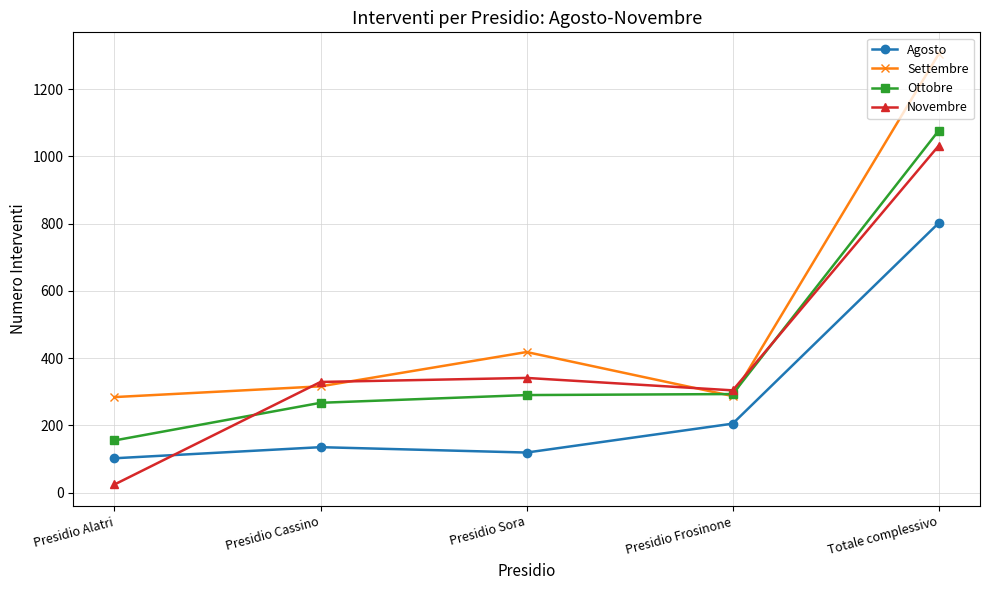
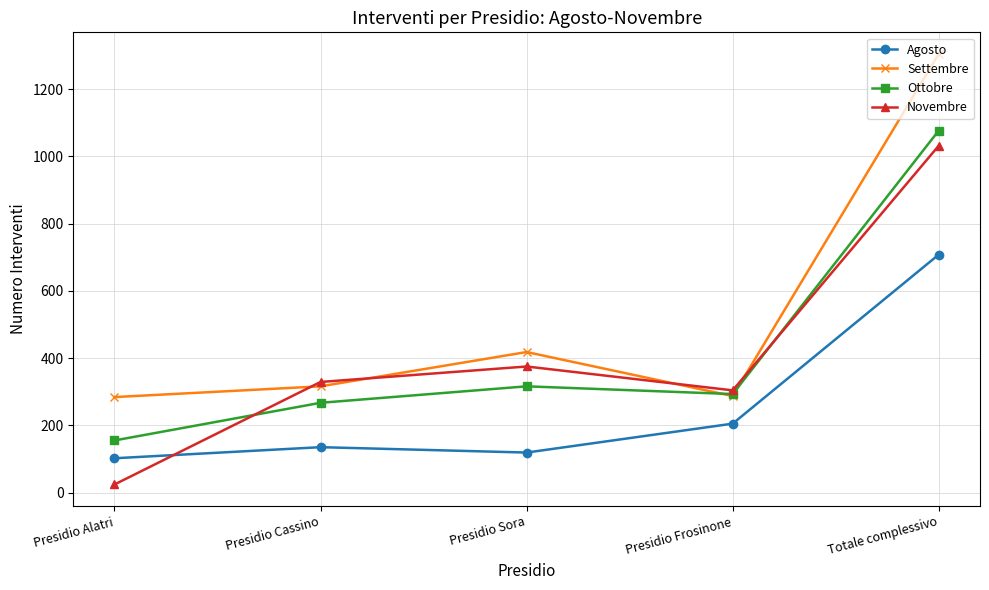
  {
    "Agosto": {
      "Presidio Alatri": 100,
      "Presidio Cassino": 140,
      "Presidio Sora": 120,
      "Presidio Frosinone": 210,
-     "Totale complessivo": 800
+     "Totale complessivo": 710
    },
    "Settembre": {
      "Presidio Alatri": 280,
      "Presidio Cassino": 320,
      "Presidio Sora": 420
    },
    "Ottobre": {
      "Presidio Alatri": 160,
      "Presidio Cassino": 270,
-     "Presidio Sora": 290,
+     "Presidio Sora": 320,
      "Totale complessivo": 1080
    },
    "Novembre": {
      "Presidio Alatri": 20,
      "Presidio Cassino": 330,
-     "Presidio Sora": 340,
+     "Presidio Sora": 380,
      "Presidio Frosinone": 300,
      "Totale complessivo": 1030
    }
  }
